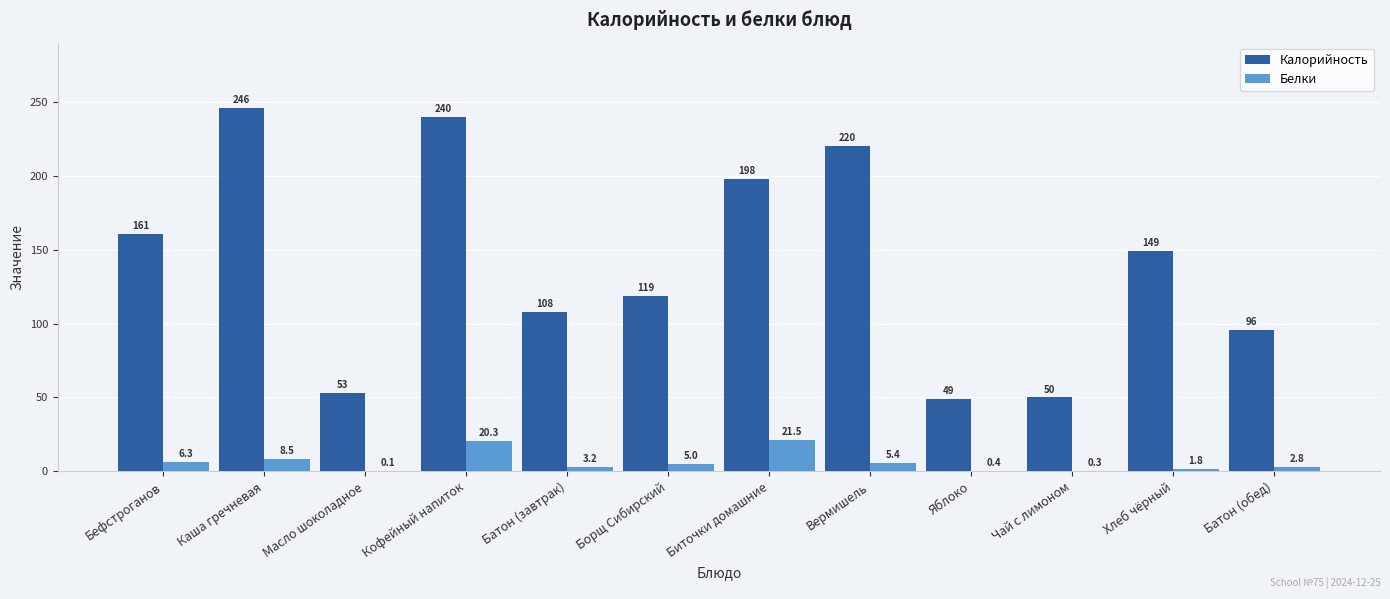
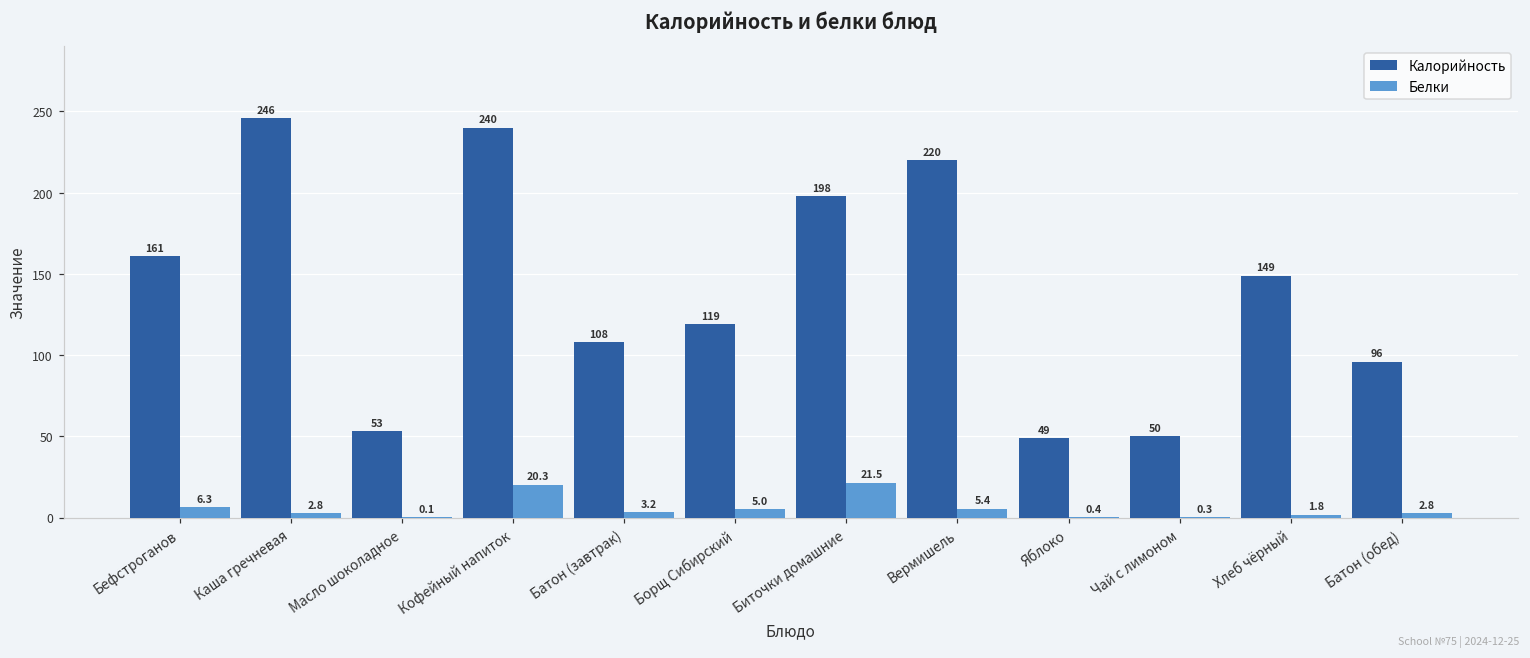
  {
    "Калорийность": {
      "Бефстроганов": 161,
      "Каша гречневая": 246,
      "Масло шоколадное": 53,
      "Кофейный напиток": 240,
      "Батон (завтрак)": 108,
      "Борщ Сибирский": 119,
      "Биточки домашние": 198,
      "Вермишель": 220,
      "Яблоко": 49,
      "Чай с лимоном": 50,
      "Хлеб чёрный": 149,
      "Батон (обед)": 96
    },
    "Белки": {
      "Бефстроганов": 6.3,
-     "Каша гречневая": 8.5,
+     "Каша гречневая": 2.8,
      "Масло шоколадное": 0.1,
      "Кофейный напиток": 20.3,
      "Батон (завтрак)": 3.2,
      "Борщ Сибирский": 5.0,
      "Биточки домашние": 21.5,
      "Вермишель": 5.4,
      "Яблоко": 0.4,
      "Чай с лимоном": 0.3,
      "Хлеб чёрный": 1.8,
      "Батон (обед)": 2.8
    }
  }
